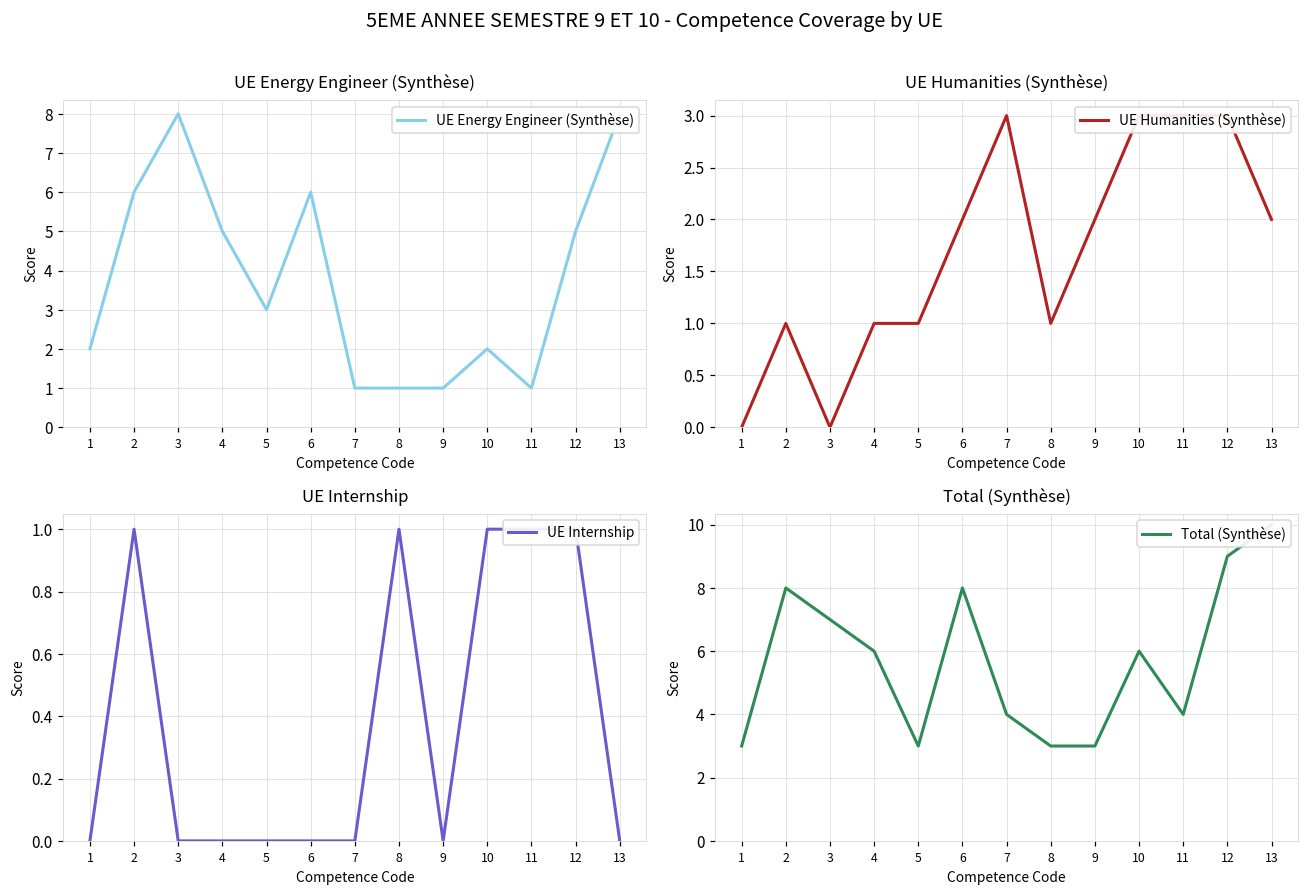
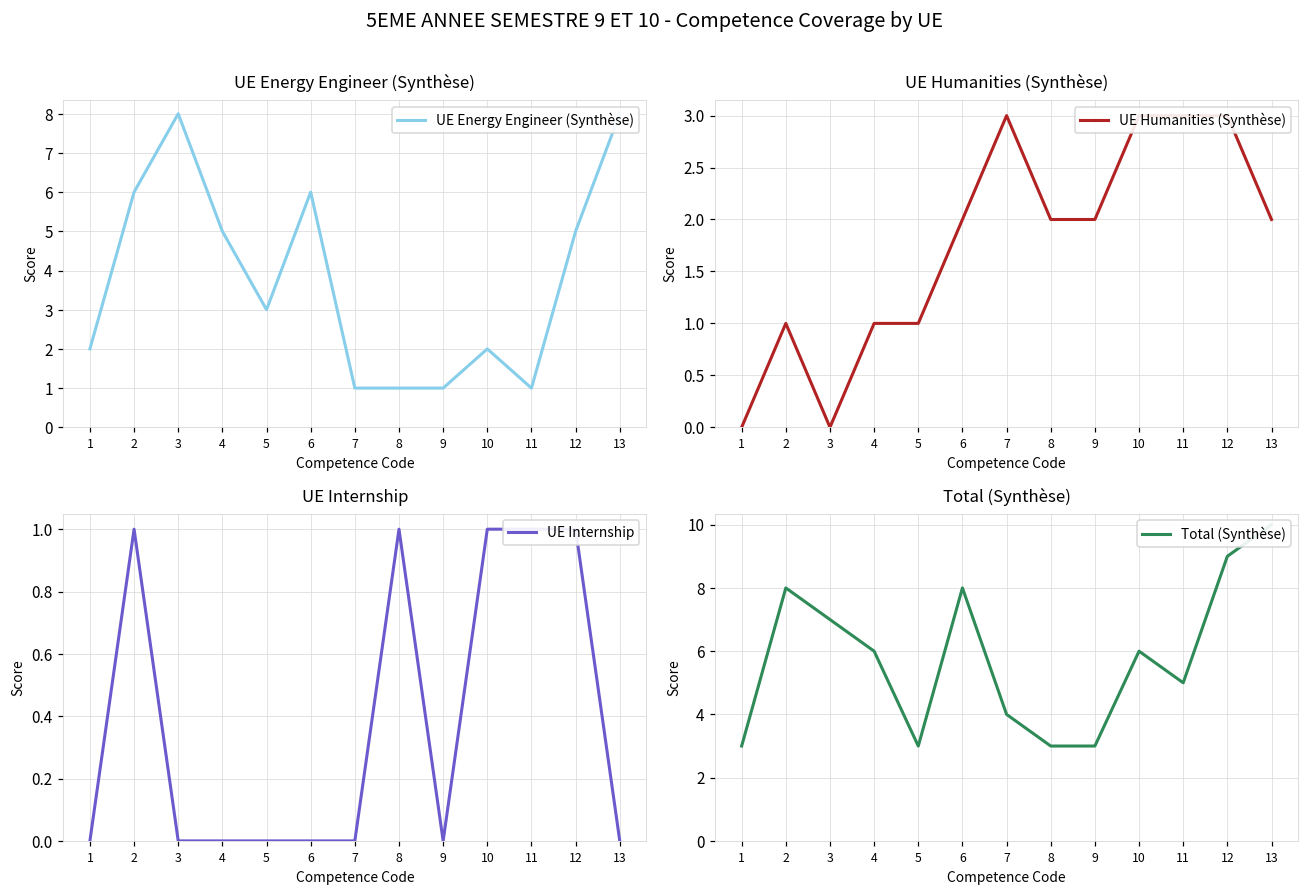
  {
    "UE Energy Engineer (Synthèse)": {
      "1": 2.0,
      "2": 6.0,
      "3": 8.0,
      "4": 5.0,
      "5": 3.0,
      "6": 6.0,
      "7": 1.0,
      "8": 1.0,
      "9": 1.0,
      "10": 2.0,
      "11": 1.0,
      "12": 5.0
    },
    "UE Humanities (Synthèse)": {
      "1": 0,
      "2": 1,
      "3": 0,
      "4": 1,
      "5": 1,
      "6": 2,
      "7": 3,
-     "8": 1,
+     "8": 2,
      "9": 2,
      "13": 2
    },
    "UE Internship": {
      "1": 0.00,
      "2": 1.00,
      "3": 0.00,
      "4": 0.00,
      "5": 0.00,
      "6": 0.00,
      "7": 0.00,
      "8": 1.00,
      "9": 0.00,
      "10": 1.00,
      "13": 0.00
    },
    "Total (Synthèse)": {
      "1": 3,
      "2": 8,
      "3": 7,
      "4": 6,
      "5": 3,
      "6": 8,
      "7": 4,
      "8": 3,
      "9": 3,
      "10": 6,
-     "11": 4,
+     "11": 5,
      "12": 9
    }
  }
